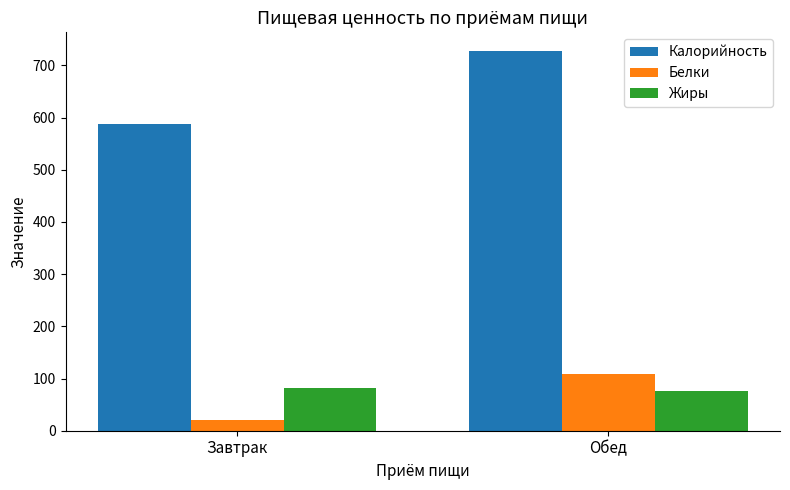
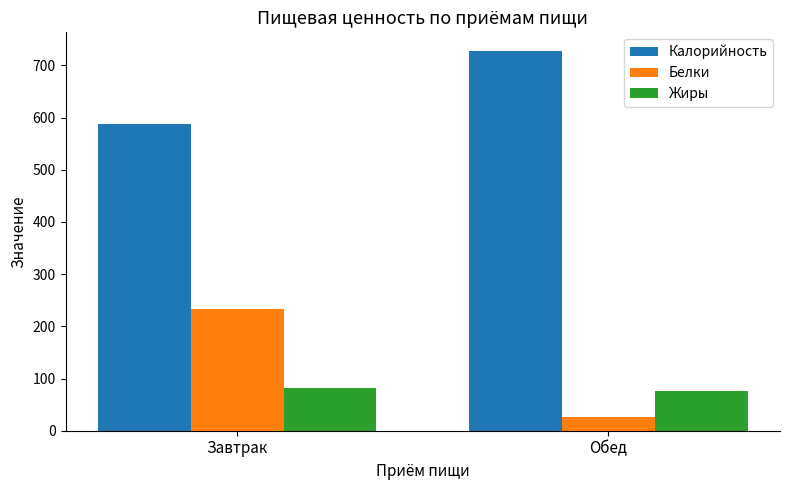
  {
    "Калорийность": {
      "Завтрак": 590,
      "Обед": 730
    },
    "Белки": {
-     "Завтрак": 20,
-     "Обед": 110
+     "Завтрак": 230,
+     "Обед": 30
    },
    "Жиры": {
      "Завтрак": 80,
      "Обед": 80
    }
  }
